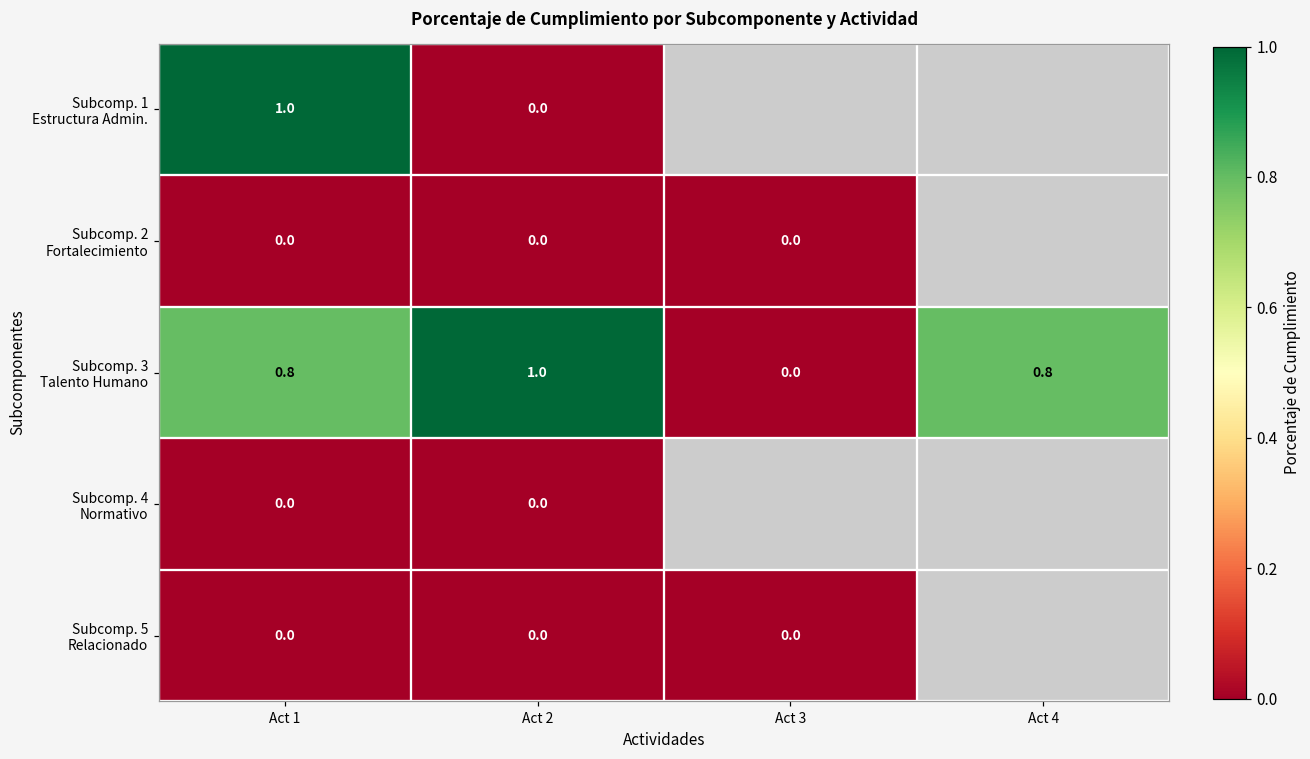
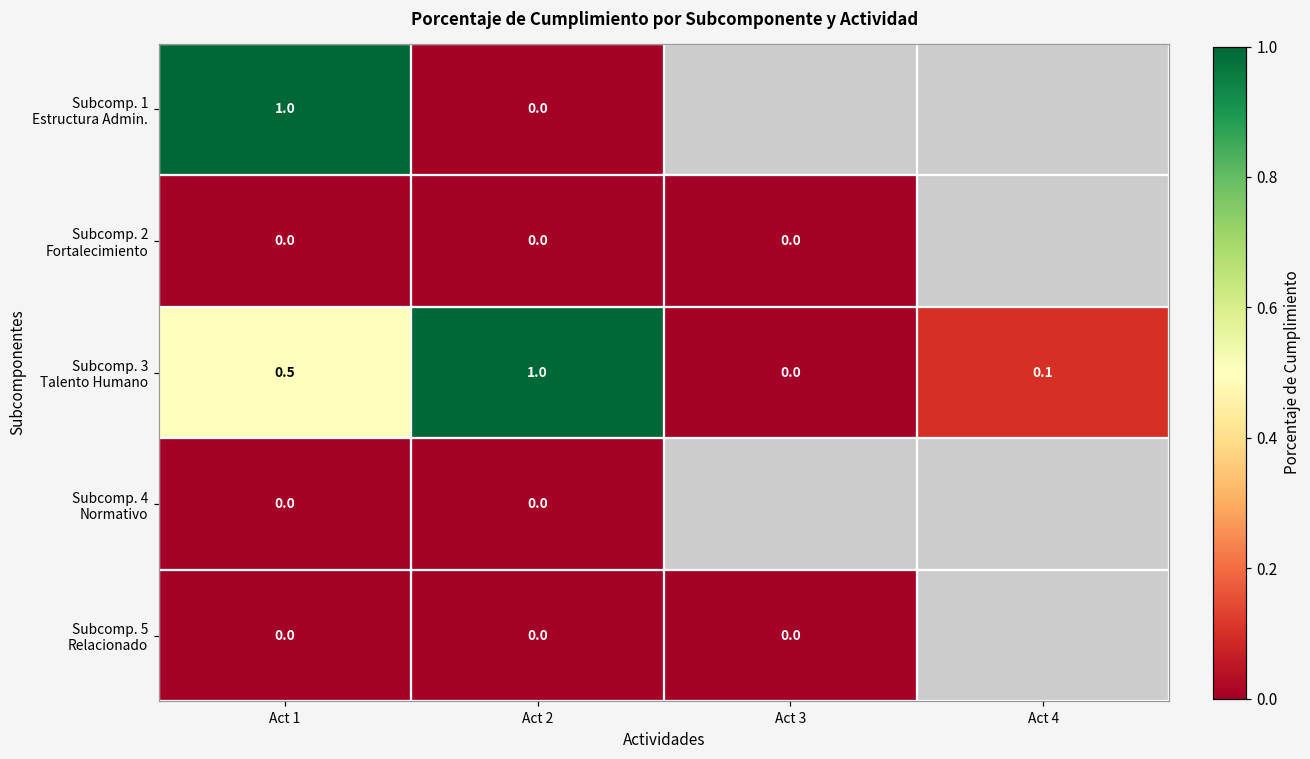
  {
    "Subcomp. 1 Estructura Admin.": {
      "Act 1": 1.0,
      "Act 2": 0.0
    },
    "Subcomp. 2 Fortalecimiento": {
      "Act 1": 0.0,
      "Act 2": 0.0,
      "Act 3": 0.0
    },
    "Subcomp. 3 Talento Humano": {
-     "Act 1": 0.8,
+     "Act 1": 0.5,
      "Act 2": 1.0,
      "Act 3": 0.0,
-     "Act 4": 0.8
+     "Act 4": 0.1
    },
    "Subcomp. 4 Normativo": {
      "Act 1": 0.0,
      "Act 2": 0.0
    },
    "Subcomp. 5 Relacionado": {
      "Act 1": 0.0,
      "Act 2": 0.0,
      "Act 3": 0.0
    }
  }
